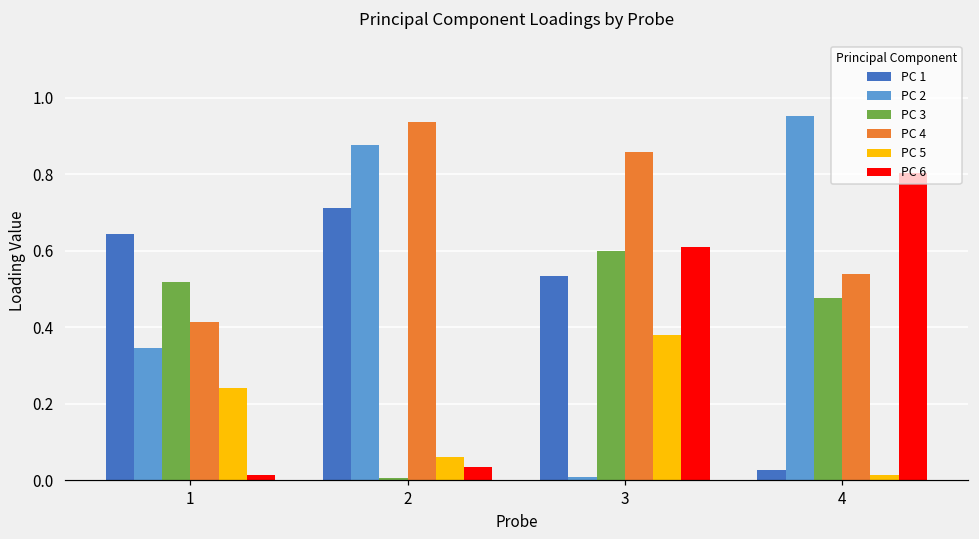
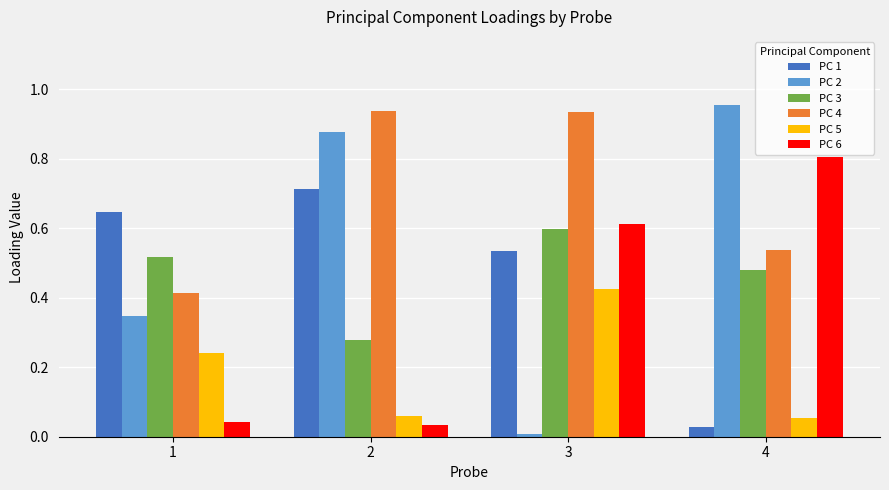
  {
    "PC 3": {
      "1": 0.52,
-     "2": 0.01,
+     "2": 0.28,
      "3": 0.60,
      "4": 0.48
    },
    "PC 4": {
      "1": 0.41,
      "2": 0.94,
-     "3": 0.86,
+     "3": 0.93,
      "4": 0.54
    },
    "PC 5": {
      "1": 0.24,
      "2": 0.06,
-     "3": 0.38,
-     "4": 0.02
+     "3": 0.43,
+     "4": 0.06
    },
    "PC 6": {
-     "1": 0.01,
+     "1": 0.04,
      "2": 0.04,
      "3": 0.61,
      "4": 0.80
    }
  }
